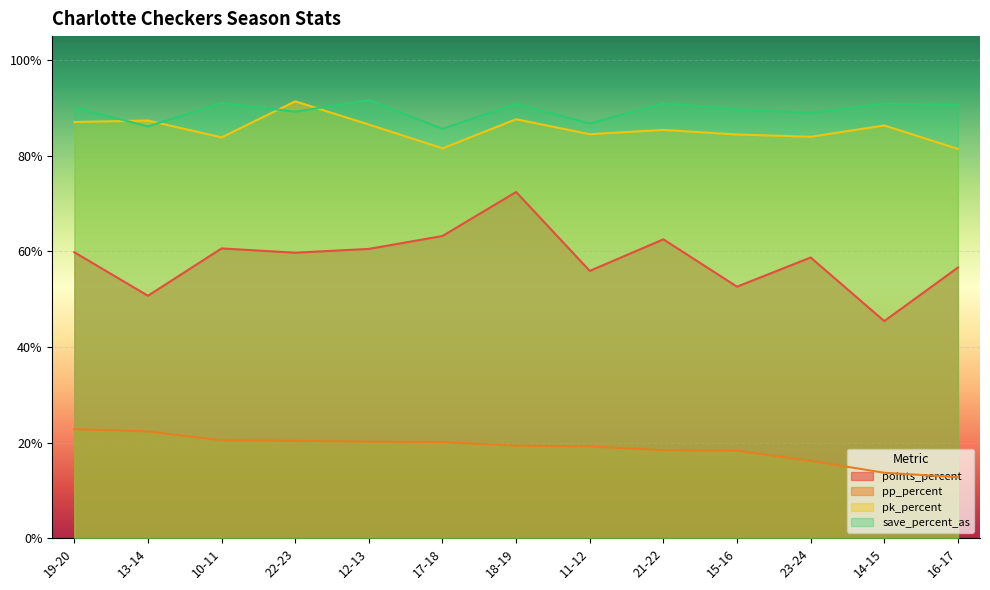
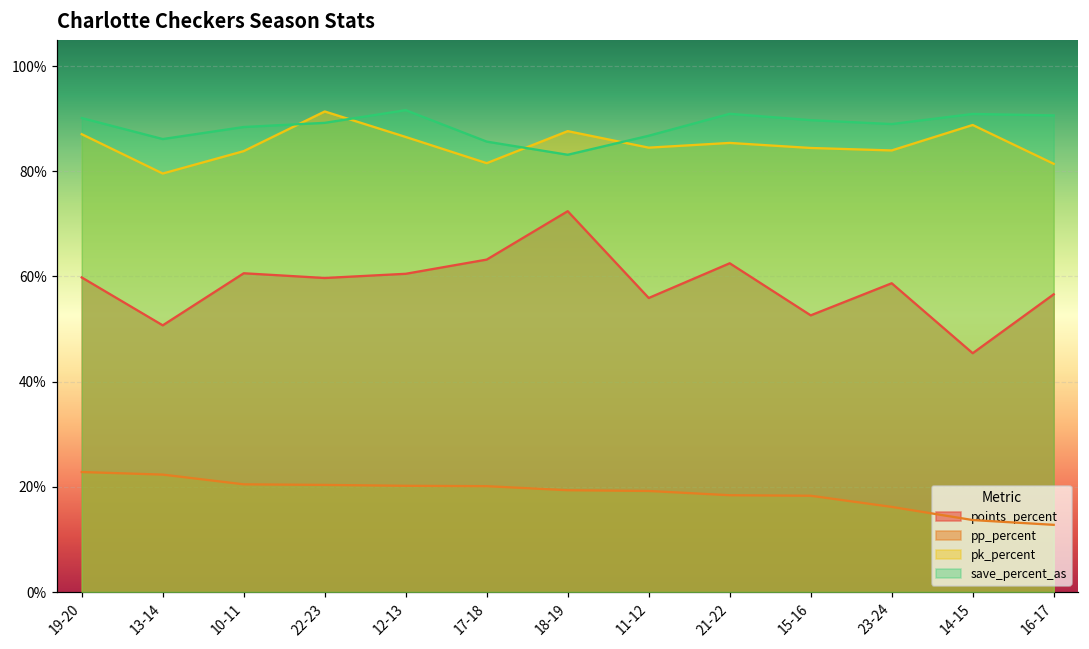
  {
    "pk_percent": {
      "19-20": "87%",
-     "13-14": "87%",
+     "13-14": "80%",
      "10-11": "84%",
      "22-23": "91%",
      "12-13": "87%",
      "17-18": "82%",
      "18-19": "88%",
      "11-12": "84%",
      "21-22": "85%",
      "15-16": "84%",
      "23-24": "84%",
-     "14-15": "86%",
+     "14-15": "89%",
      "16-17": "81%"
    },
    "save_percent_as": {
      "19-20": "90%",
      "13-14": "86%",
-     "10-11": "91%",
+     "10-11": "88%",
      "22-23": "89%",
      "12-13": "92%",
      "17-18": "86%",
-     "18-19": "91%",
+     "18-19": "83%",
      "11-12": "87%",
      "21-22": "91%",
      "15-16": "90%",
      "23-24": "89%",
      "14-15": "91%",
      "16-17": "91%"
    }
  }
